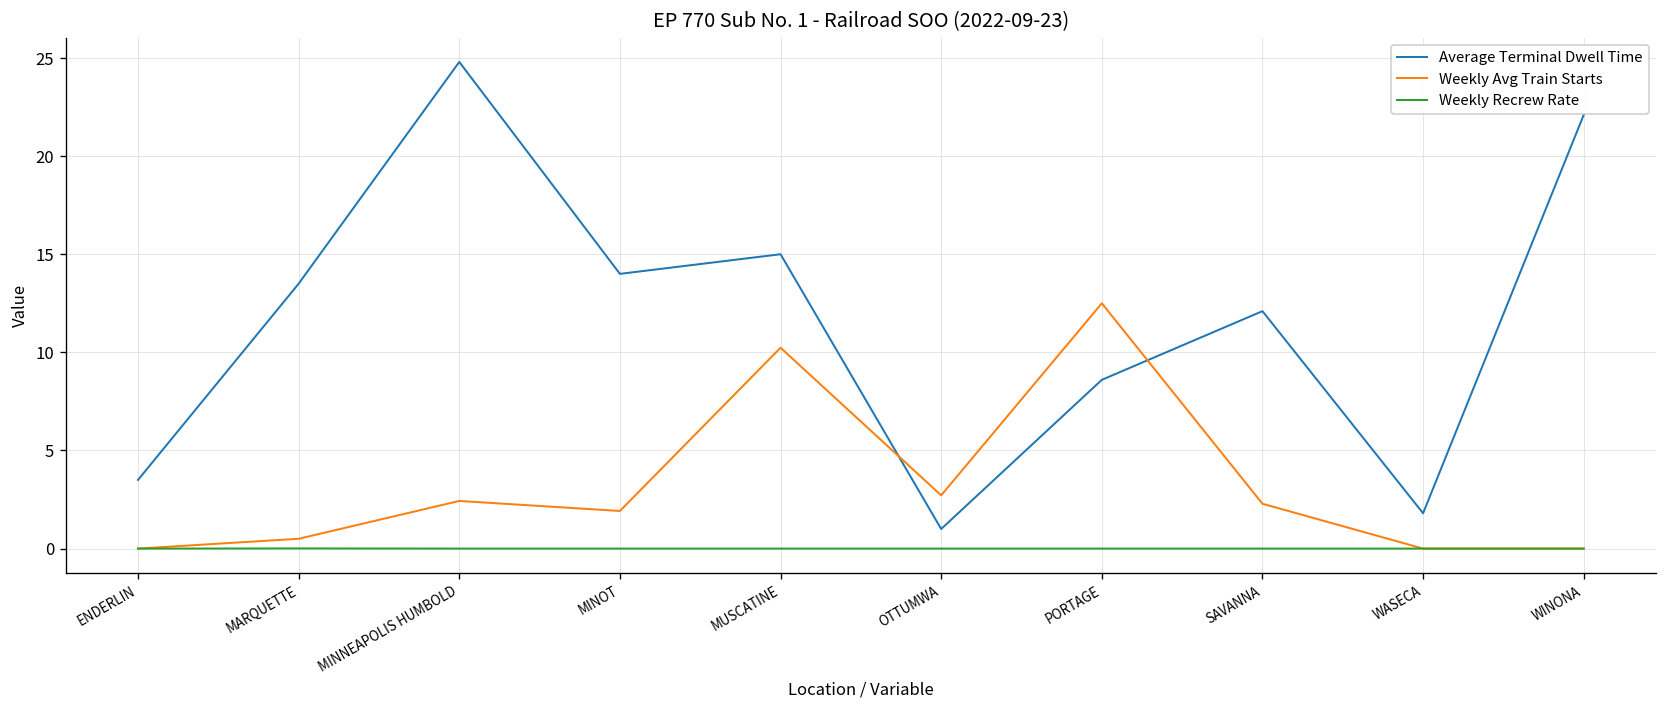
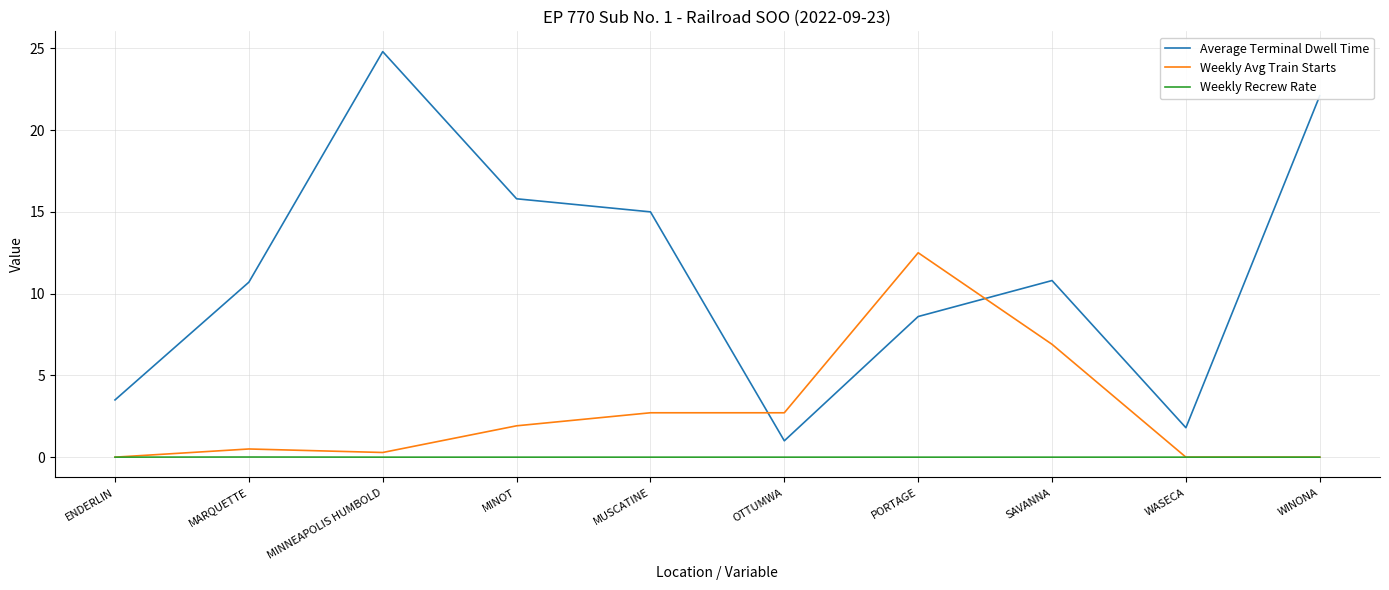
  {
    "Average Terminal Dwell Time": {
      "ENDERLIN": 3.5,
-     "MARQUETTE": 13.5,
+     "MARQUETTE": 10.7,
      "MINNEAPOLIS HUMBOLD": 24.8,
-     "MINOT": 14.0,
+     "MINOT": 15.8,
      "MUSCATINE": 15.0,
      "OTTUMWA": 1.0,
      "PORTAGE": 8.6,
-     "SAVANNA": 12.1,
+     "SAVANNA": 10.8,
      "WASECA": 1.8
    },
    "Weekly Avg Train Starts": {
      "MARQUETTE": 0.5,
-     "MINNEAPOLIS HUMBOLD": 2.4,
+     "MINNEAPOLIS HUMBOLD": 0.3,
      "MINOT": 1.9,
-     "MUSCATINE": 10.2,
+     "MUSCATINE": 2.7,
      "OTTUMWA": 2.7,
      "PORTAGE": 12.5,
-     "SAVANNA": 2.3
+     "SAVANNA": 6.9
    },
    "Weekly Recrew Rate": {
      "MARQUETTE": 0.0,
      "MINNEAPOLIS HUMBOLD": 0.0,
      "MINOT": 0.0,
      "MUSCATINE": 0.0,
      "OTTUMWA": 0.0,
      "PORTAGE": 0.0,
      "SAVANNA": 0.0
    }
  }
